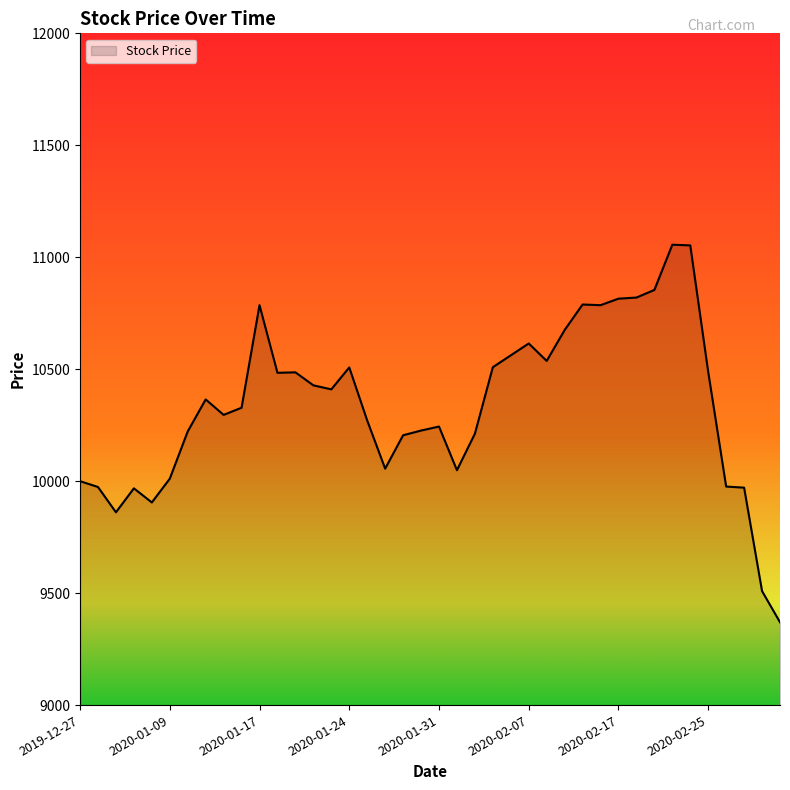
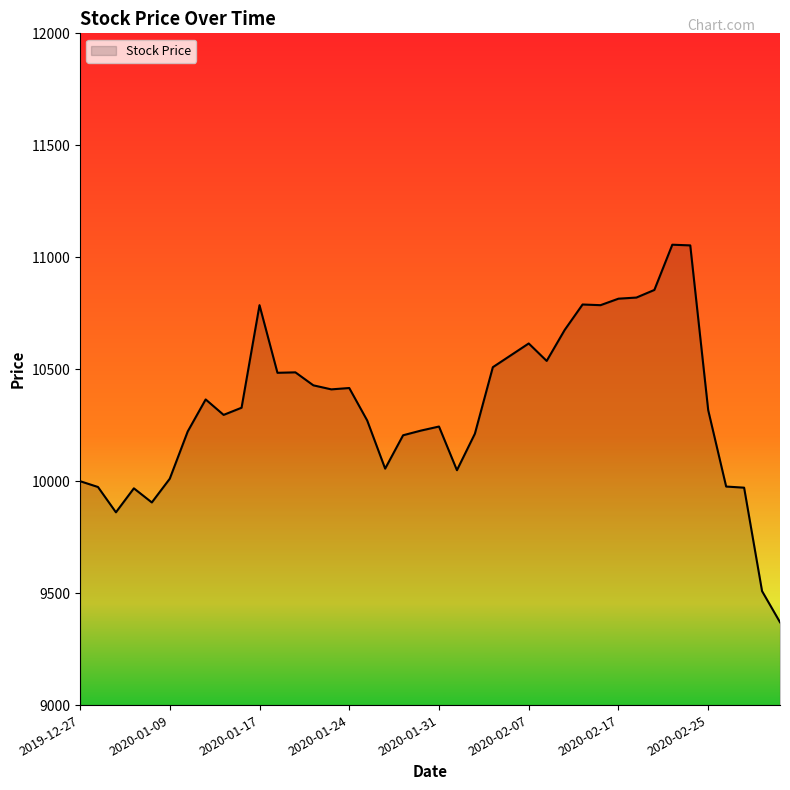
  {
    "2019-12-27": 10000,
    "2020-01-09": 10010,
    "2020-01-17": 10790,
-   "2020-01-24": 10510,
+   "2020-01-24": 10420,
    "2020-01-31": 10240,
    "2020-02-07": 10620,
    "2020-02-17": 10820,
-   "2020-02-25": 10490
+   "2020-02-25": 10320
  }
